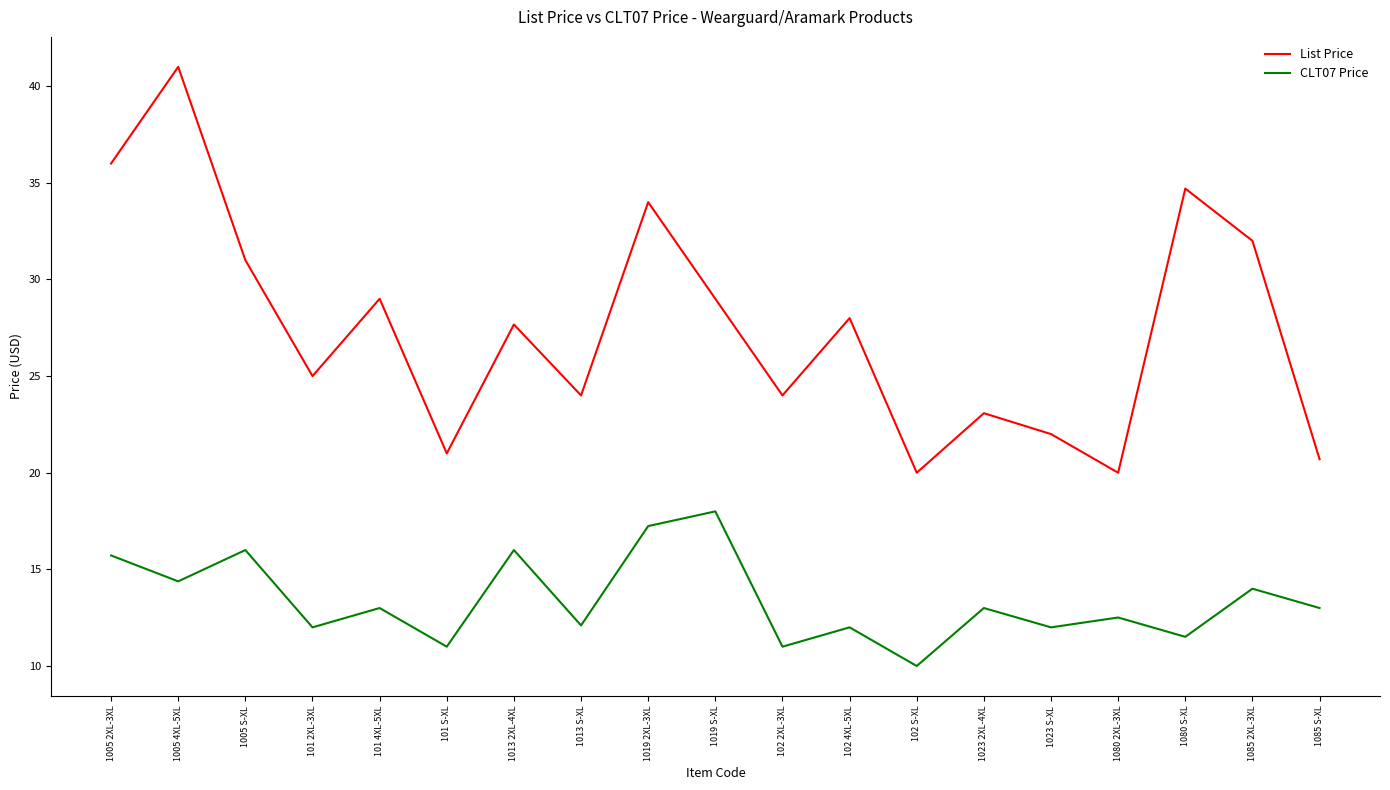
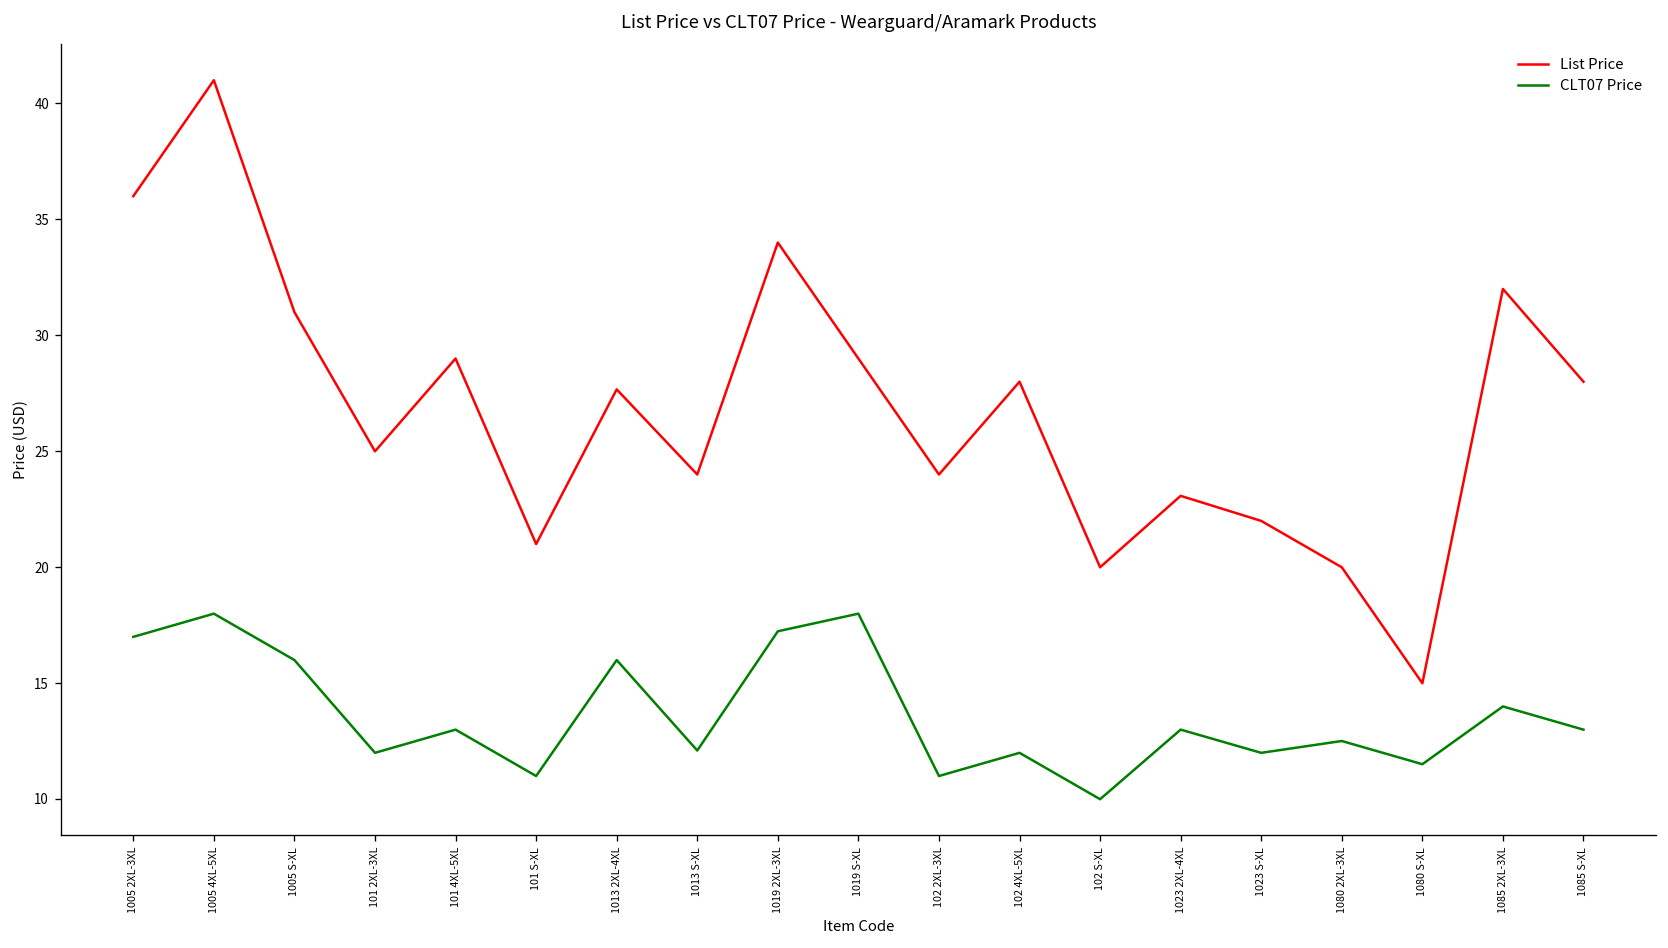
  {
    "List Price": {
      "1005 2XL-3XL": 36.0,
      "1005 4XL-5XL": 41.0,
      "1005 S-XL": 31.0,
      "101 2XL-3XL": 25.0,
      "101 4XL-5XL": 29.0,
      "101 S-XL": 21.0,
      "1013 2XL-4XL": 27.7,
      "1013 S-XL": 24.0,
      "1019 2XL-3XL": 34.0,
      "1019 S-XL": 29.0,
      "102 2XL-3XL": 24.0,
      "102 4XL-5XL": 28.0,
      "102 S-XL": 20.0,
      "1023 2XL-4XL": 23.1,
      "1023 S-XL": 22.0,
      "1080 2XL-3XL": 20.0,
-     "1080 S-XL": 34.7,
+     "1080 S-XL": 15.0,
      "1085 2XL-3XL": 32.0,
-     "1085 S-XL": 20.7
+     "1085 S-XL": 28.0
    },
    "CLT07 Price": {
-     "1005 2XL-3XL": 15.7,
-     "1005 4XL-5XL": 14.4,
+     "1005 2XL-3XL": 17.0,
+     "1005 4XL-5XL": 18.0,
      "1005 S-XL": 16.0,
      "101 2XL-3XL": 12.0,
      "101 4XL-5XL": 13.0,
      "101 S-XL": 11.0,
      "1013 2XL-4XL": 16.0,
      "1013 S-XL": 12.1,
      "1019 2XL-3XL": 17.2,
      "1019 S-XL": 18.0,
      "102 2XL-3XL": 11.0,
      "102 4XL-5XL": 12.0,
      "102 S-XL": 10.0,
      "1023 2XL-4XL": 13.0,
      "1023 S-XL": 12.0,
      "1080 2XL-3XL": 12.5,
      "1080 S-XL": 11.5,
      "1085 2XL-3XL": 14.0,
      "1085 S-XL": 13.0
    }
  }
